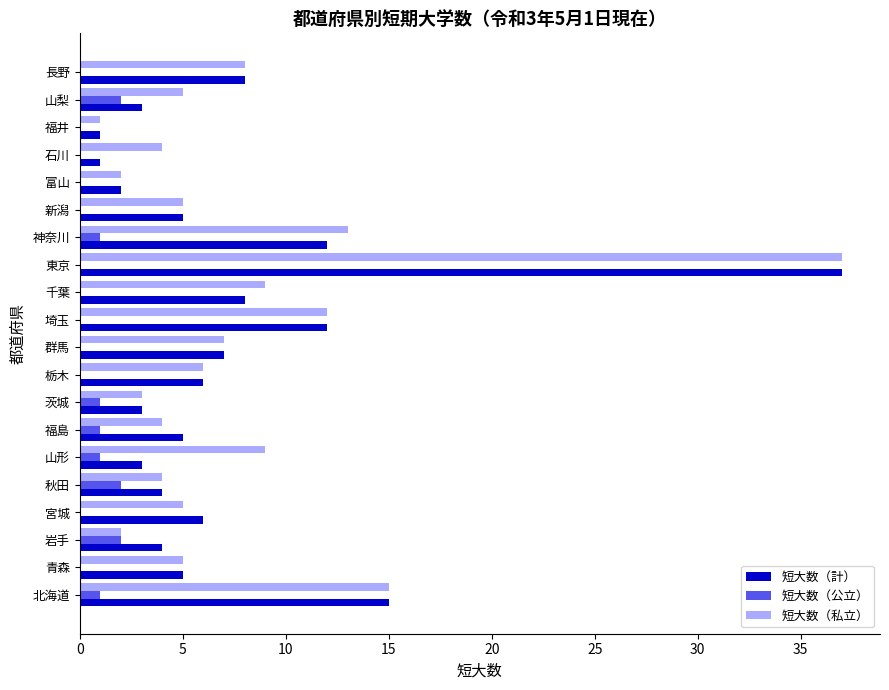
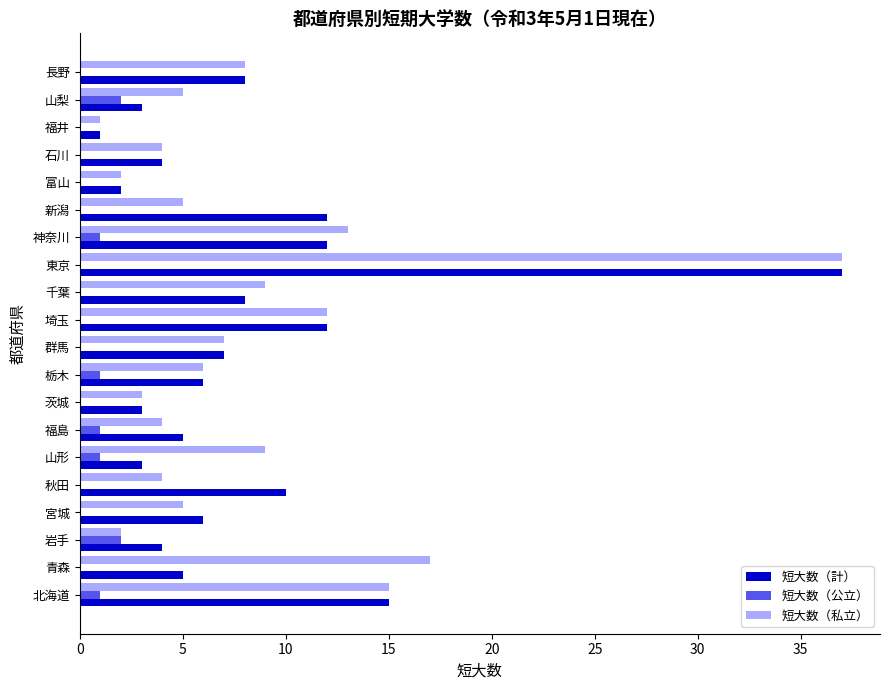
  {
    "短大数（計）": {
      "長野": 8,
      "山梨": 3,
      "福井": 1,
-     "石川": 1,
+     "石川": 4,
      "富山": 2,
-     "新潟": 5,
+     "新潟": 12,
      "神奈川": 12,
      "東京": 37,
      "千葉": 8,
      "埼玉": 12,
      "群馬": 7,
      "栃木": 6,
      "茨城": 3,
      "福島": 5,
      "山形": 3,
-     "秋田": 4,
+     "秋田": 10,
      "宮城": 6,
      "岩手": 4,
      "青森": 5,
      "北海道": 15
    },
    "短大数（公立）": {
      "長野": 0,
      "山梨": 2,
      "福井": 0,
      "石川": 0,
      "富山": 0,
      "新潟": 0,
      "神奈川": 1,
      "東京": 0,
      "千葉": 0,
      "埼玉": 0,
      "群馬": 0,
-     "栃木": 0,
-     "茨城": 1,
+     "栃木": 1,
+     "茨城": 0,
      "福島": 1,
      "山形": 1,
-     "秋田": 2,
+     "秋田": 0,
      "宮城": 0,
      "岩手": 2,
      "青森": 0,
      "北海道": 1
    },
    "短大数（私立）": {
      "長野": 8,
      "山梨": 5,
      "福井": 1,
      "石川": 4,
      "富山": 2,
      "新潟": 5,
      "神奈川": 13,
      "東京": 37,
      "千葉": 9,
      "埼玉": 12,
      "群馬": 7,
      "栃木": 6,
      "茨城": 3,
      "福島": 4,
      "山形": 9,
      "秋田": 4,
      "宮城": 5,
      "岩手": 2,
-     "青森": 5,
+     "青森": 17,
      "北海道": 15
    }
  }
